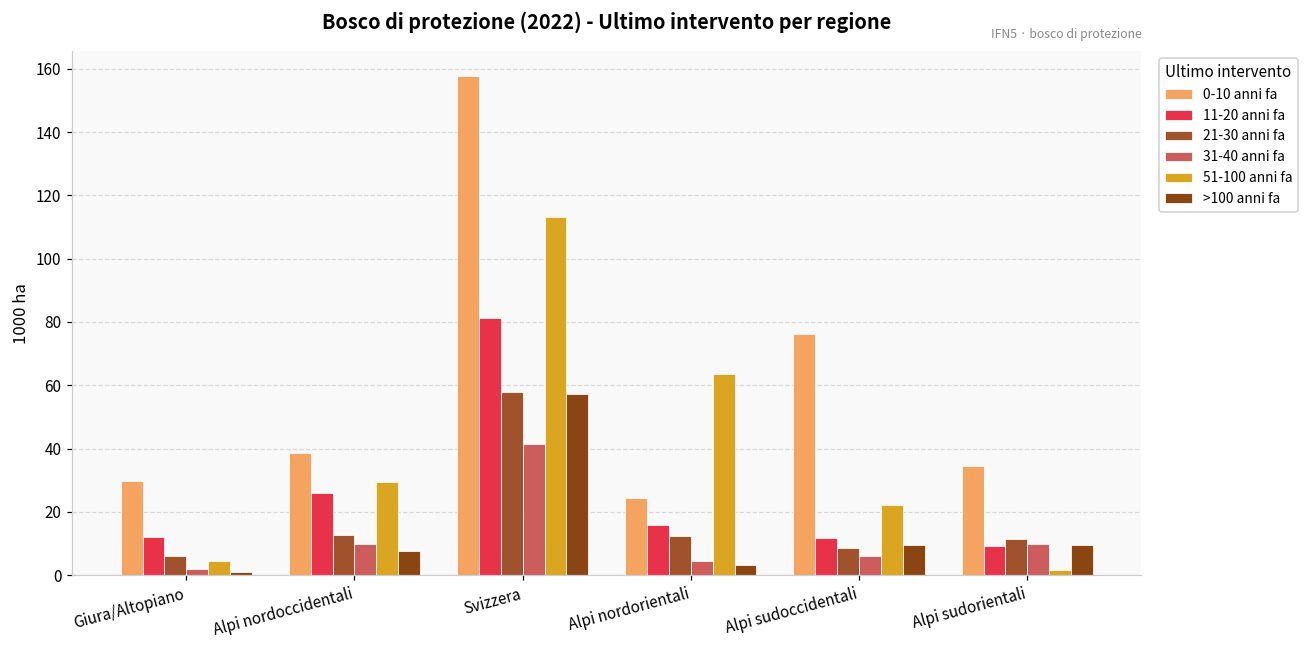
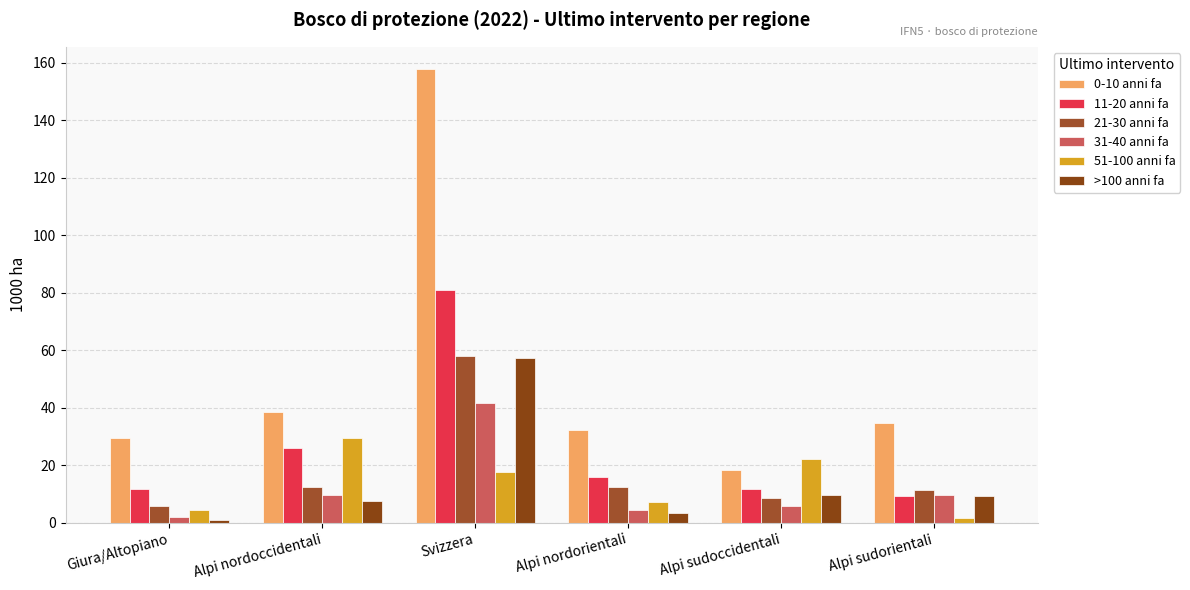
  {
    "0-10 anni fa": {
      "Giura/Altopiano": 30,
      "Alpi nordoccidentali": 39,
      "Svizzera": 158,
-     "Alpi nordorientali": 25,
-     "Alpi sudoccidentali": 76,
+     "Alpi nordorientali": 32,
+     "Alpi sudoccidentali": 18,
      "Alpi sudorientali": 35
    },
    "51-100 anni fa": {
      "Giura/Altopiano": 4,
      "Alpi nordoccidentali": 30,
-     "Svizzera": 113,
-     "Alpi nordorientali": 64,
+     "Svizzera": 18,
+     "Alpi nordorientali": 7,
      "Alpi sudoccidentali": 22,
      "Alpi sudorientali": 2
    }
  }
